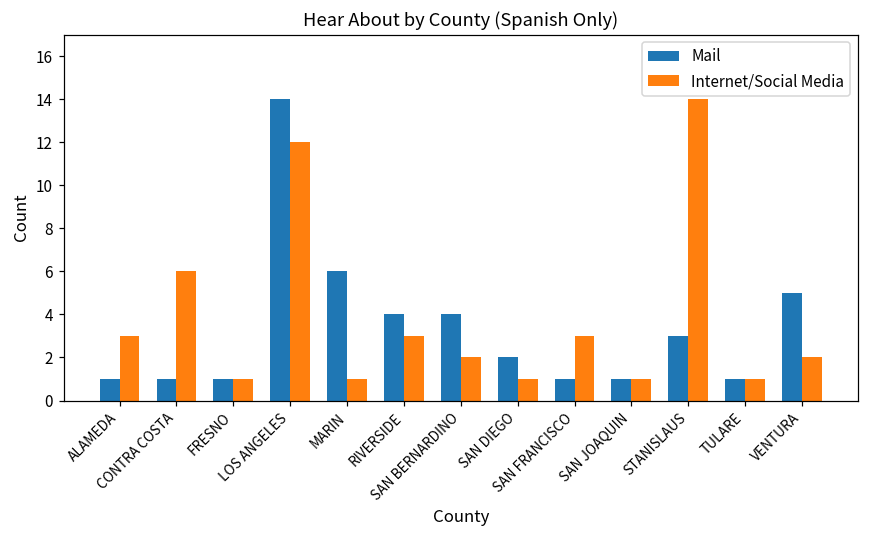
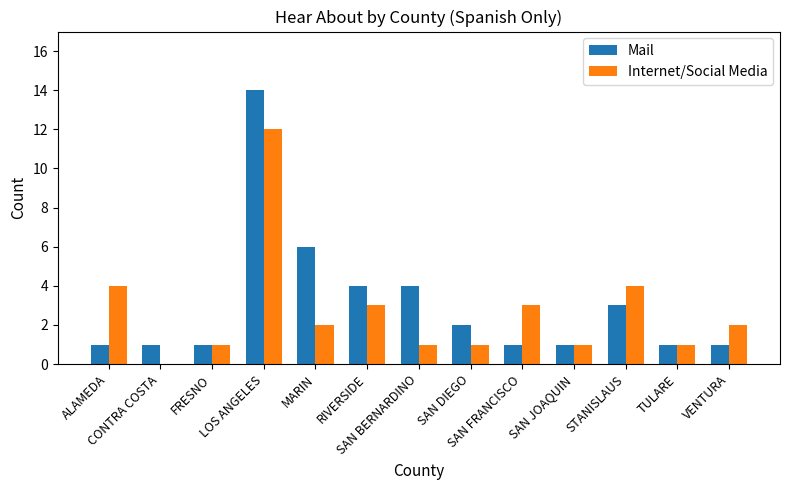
  {
    "Mail": {
      "ALAMEDA": 1,
      "CONTRA COSTA": 1,
      "FRESNO": 1,
      "LOS ANGELES": 14,
      "MARIN": 6,
      "RIVERSIDE": 4,
      "SAN BERNARDINO": 4,
      "SAN DIEGO": 2,
      "SAN FRANCISCO": 1,
      "SAN JOAQUIN": 1,
      "STANISLAUS": 3,
      "TULARE": 1,
-     "VENTURA": 5
+     "VENTURA": 1
    },
    "Internet/Social Media": {
-     "ALAMEDA": 3,
-     "CONTRA COSTA": 6,
+     "ALAMEDA": 4,
+     "CONTRA COSTA": 0,
      "FRESNO": 1,
      "LOS ANGELES": 12,
-     "MARIN": 1,
+     "MARIN": 2,
      "RIVERSIDE": 3,
-     "SAN BERNARDINO": 2,
+     "SAN BERNARDINO": 1,
      "SAN DIEGO": 1,
      "SAN FRANCISCO": 3,
      "SAN JOAQUIN": 1,
-     "STANISLAUS": 14,
+     "STANISLAUS": 4,
      "TULARE": 1,
      "VENTURA": 2
    }
  }
